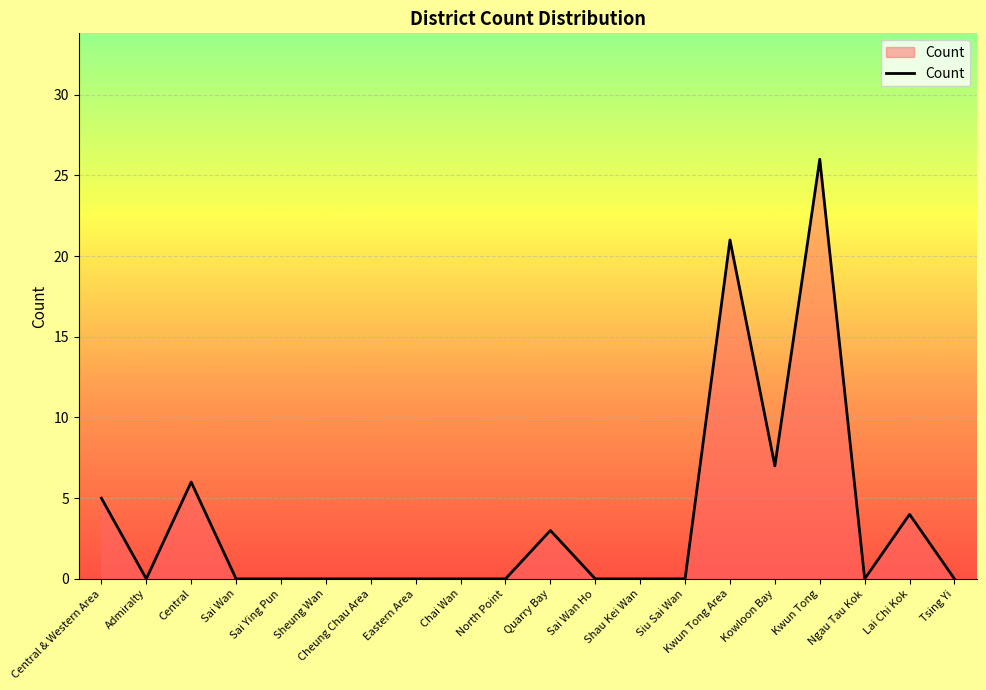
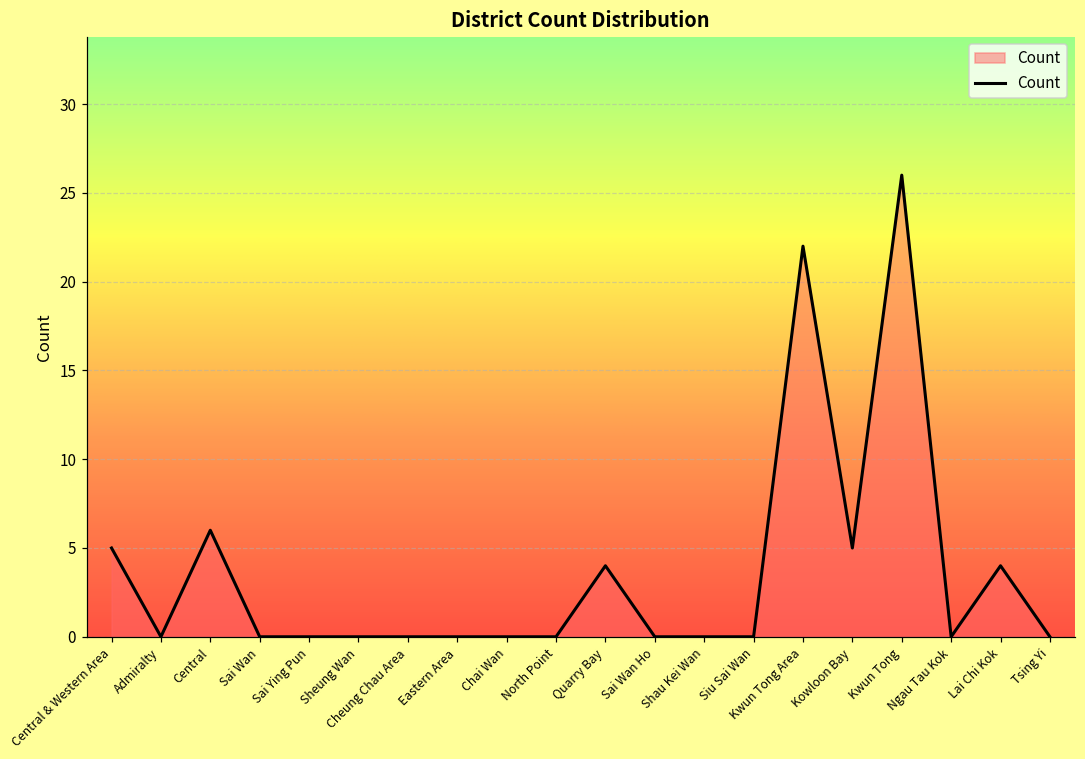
  {
    "Central & Western Area": 5,
    "Admiralty": 0,
    "Central": 6,
    "Sai Wan": 0,
    "Sai Ying Pun": 0,
    "Sheung Wan": 0,
    "Cheung Chau Area": 0,
    "Eastern Area": 0,
    "Chai Wan": 0,
    "North Point": 0,
-   "Quarry Bay": 3,
+   "Quarry Bay": 4,
    "Sai Wan Ho": 0,
    "Shau Kei Wan": 0,
    "Siu Sai Wan": 0,
-   "Kwun Tong Area": 21,
-   "Kowloon Bay": 7,
+   "Kwun Tong Area": 22,
+   "Kowloon Bay": 5,
    "Kwun Tong": 26,
    "Ngau Tau Kok": 0,
    "Lai Chi Kok": 4,
    "Tsing Yi": 0
  }
